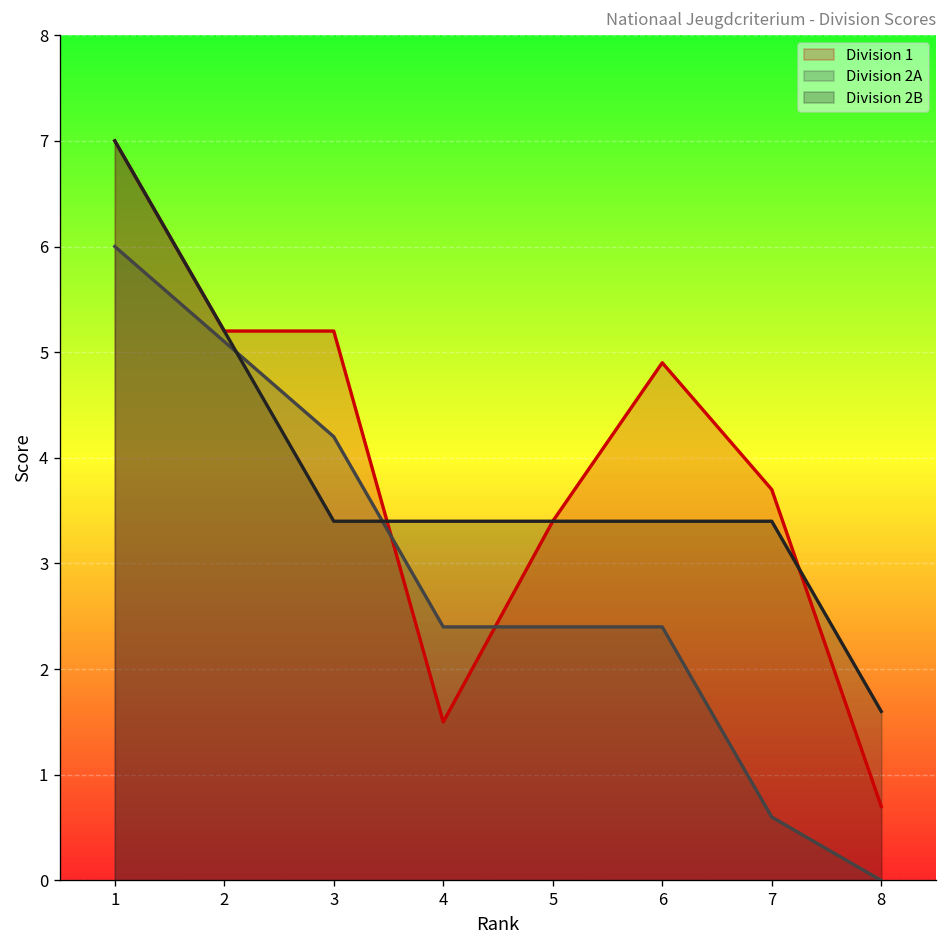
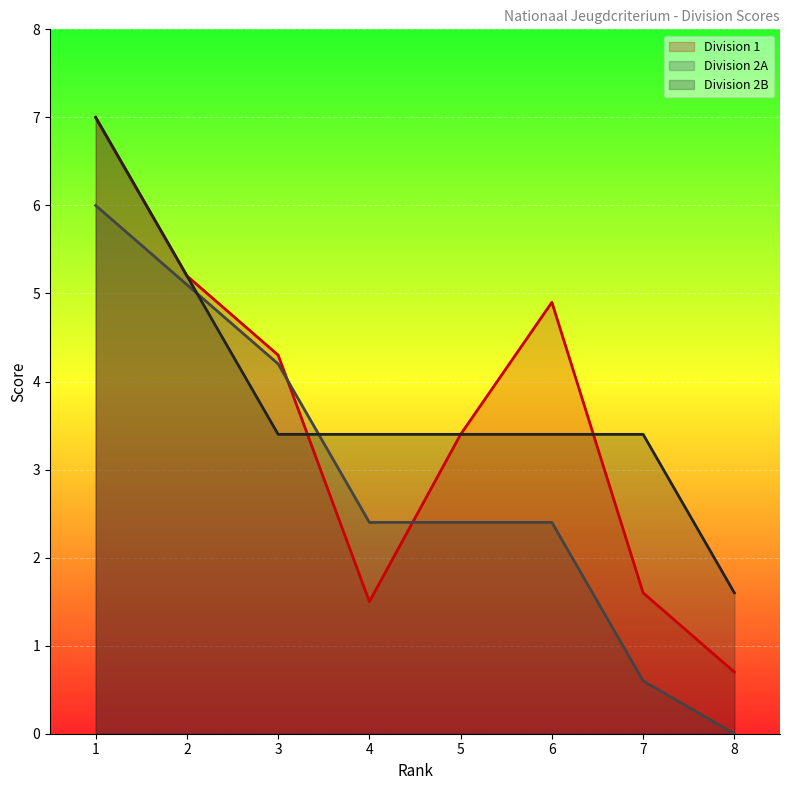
  {
    "Division 1": {
-     "3": 5.2,
+     "3": 4.3,
      "4": 1.5,
      "6": 4.9,
-     "7": 3.7,
+     "7": 1.6,
      "8": 0.7
    }
  }
